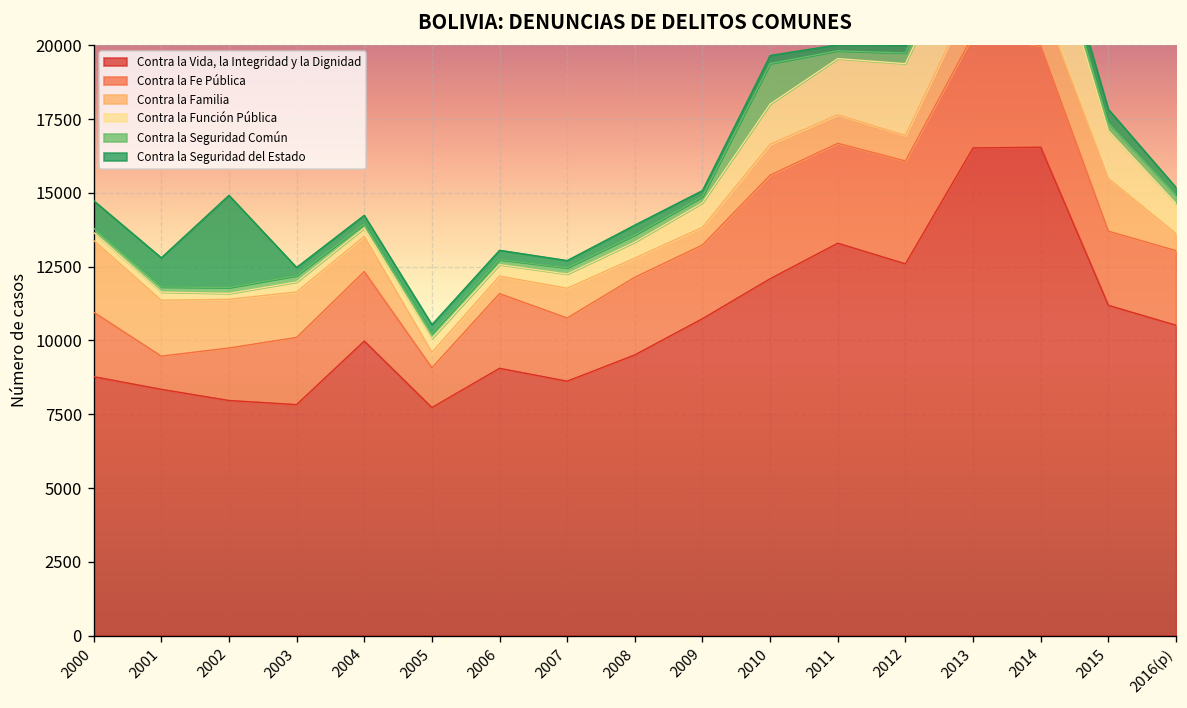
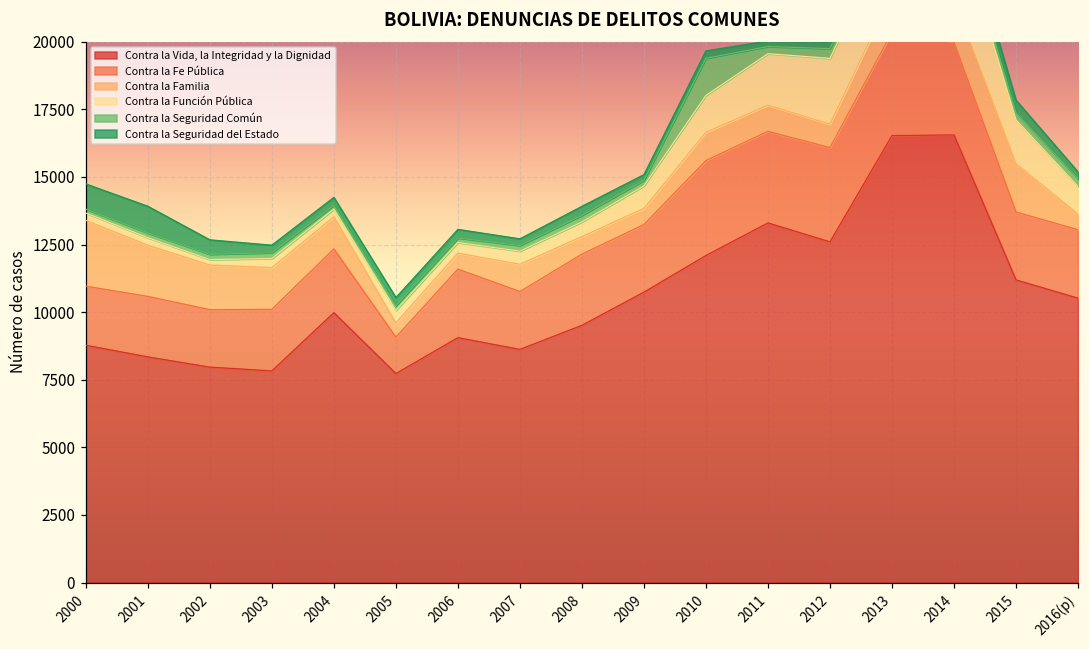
  {
    "Contra la Vida, la Integridad y la Dignidad": {
      "2000": 8800,
      "2001": 8300,
      "2002": 8000,
      "2003": 7800,
      "2004": 10000,
      "2005": 7700,
      "2006": 9100,
      "2007": 8600,
      "2008": 9500,
      "2009": 10700,
      "2010": 12100,
      "2011": 13300,
      "2012": 12600,
      "2013": 16500,
      "2014": 16600,
      "2015": 11200,
      "2016(p)": 10500
    },
    "Contra la Fe Pública": {
      "2000": 2200,
-     "2001": 1100,
-     "2002": 1800,
+     "2001": 2200,
+     "2002": 2100,
      "2003": 2300,
      "2004": 2400,
      "2005": 1300,
      "2006": 2500,
      "2007": 2100,
      "2008": 2600,
      "2009": 2500,
      "2010": 3500,
      "2011": 3400,
      "2012": 3500,
      "2014": 3400,
      "2015": 2500,
      "2016(p)": 2500
    },
    "Contra la Familia": {
      "2000": 2400,
      "2001": 1900,
      "2002": 1700,
      "2003": 1500,
      "2004": 1200,
      "2005": 500,
      "2006": 600,
      "2007": 1000,
      "2008": 600,
      "2009": 600,
      "2010": 1000,
      "2011": 1000,
      "2012": 900,
      "2015": 1800,
      "2016(p)": 600
    },
    "Contra la Función Pública": {
      "2000": 300,
      "2001": 300,
      "2002": 200,
      "2003": 300,
      "2004": 300,
      "2005": 500,
      "2006": 400,
      "2007": 500,
      "2008": 500,
      "2009": 800,
      "2010": 1400,
      "2011": 1900,
      "2012": 2400,
      "2015": 1600,
      "2016(p)": 1000
    },
    "Contra la Seguridad Común": {
      "2000": 100,
      "2001": 200,
      "2002": 200,
      "2003": 200,
      "2004": 100,
      "2005": 200,
      "2006": 200,
      "2007": 200,
      "2008": 200,
      "2009": 200,
      "2010": 1400,
      "2011": 300,
      "2012": 400,
      "2015": 300,
      "2016(p)": 300
    },
    "Contra la Seguridad del Estado": {
      "2000": 900,
      "2001": 1000,
-     "2002": 3100,
+     "2002": 500,
      "2003": 300,
      "2004": 300,
      "2005": 300,
      "2006": 300,
      "2007": 200,
      "2008": 300,
      "2009": 200,
      "2010": 300,
      "2011": 200,
      "2012": 300,
      "2015": 500,
      "2016(p)": 300
    }
  }
